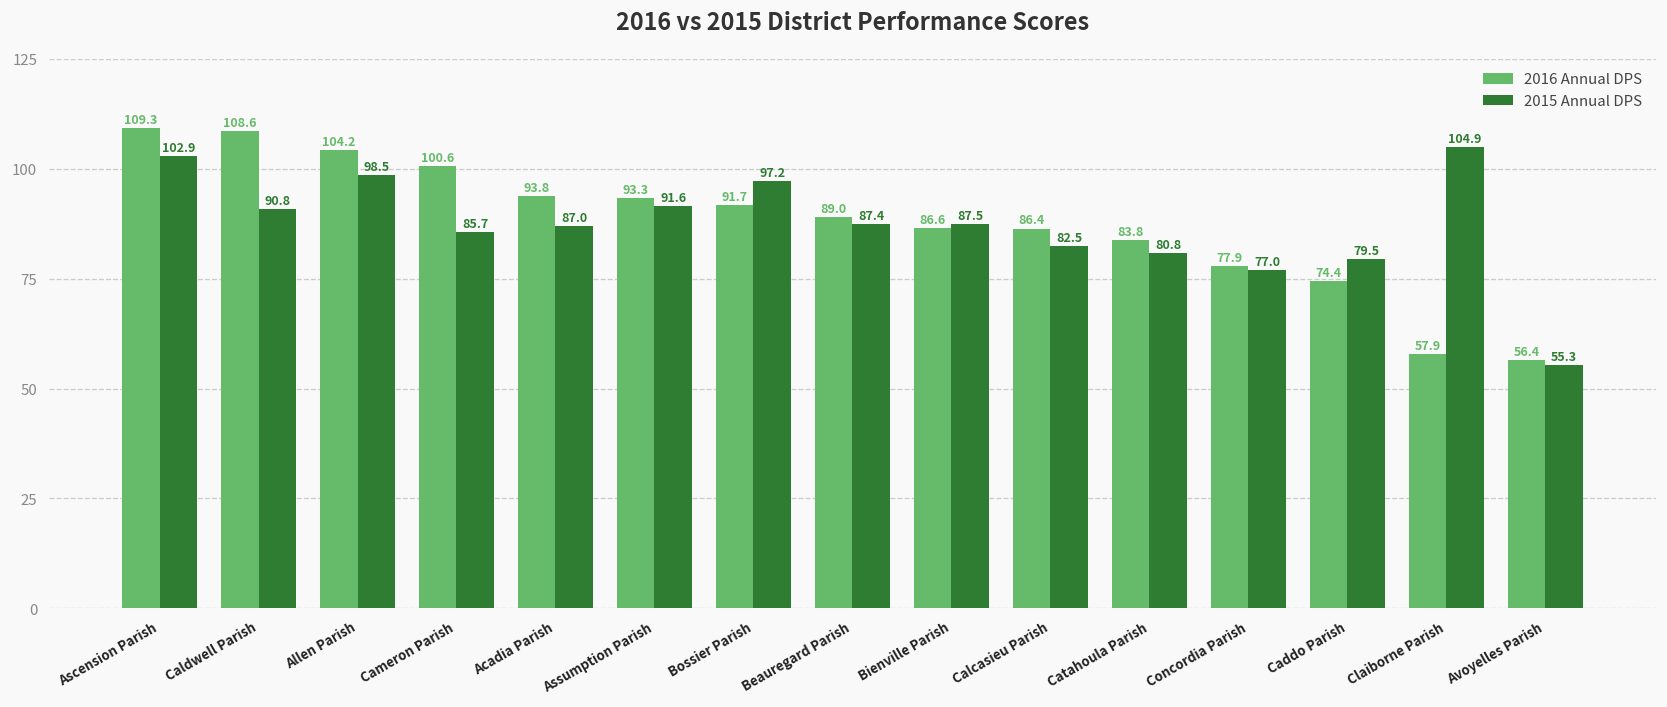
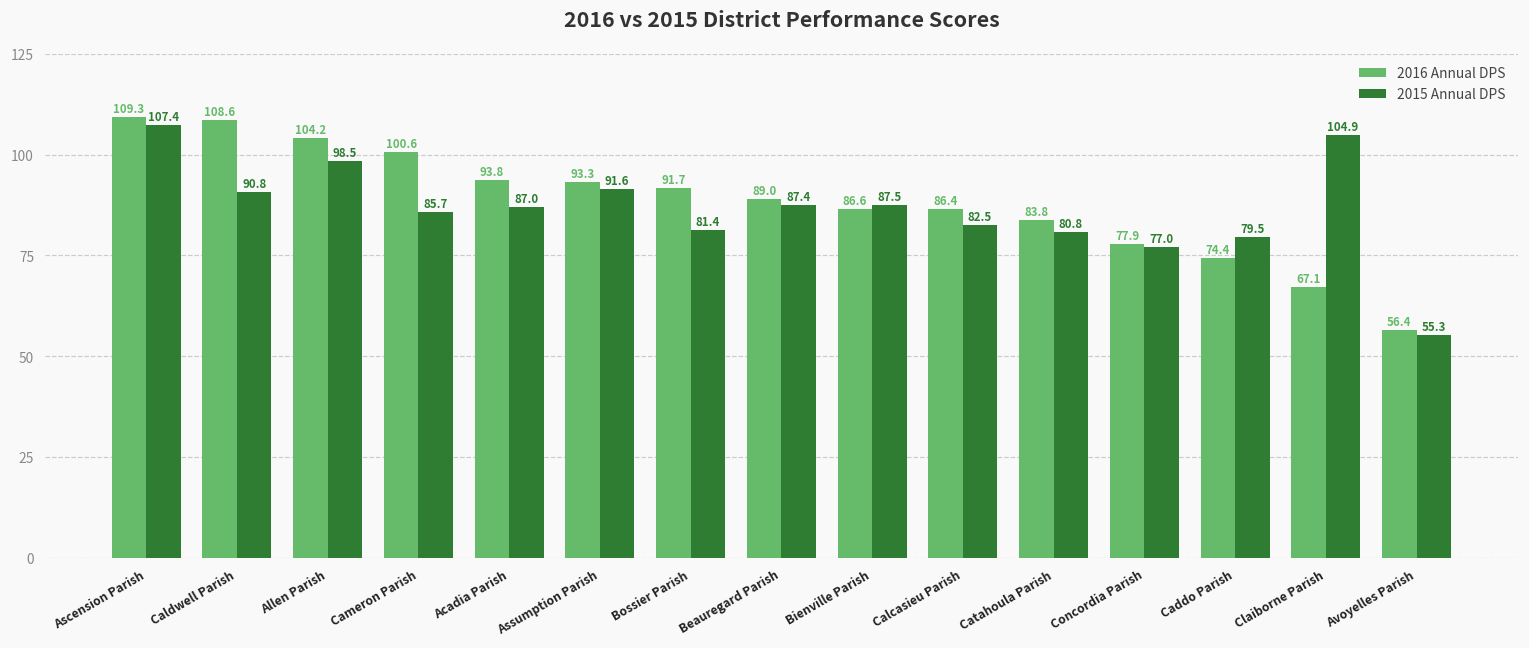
  {
    "2016 Annual DPS": {
      "Ascension Parish": 109.3,
      "Caldwell Parish": 108.6,
      "Allen Parish": 104.2,
      "Cameron Parish": 100.6,
      "Acadia Parish": 93.8,
      "Assumption Parish": 93.3,
      "Bossier Parish": 91.7,
      "Beauregard Parish": 89.0,
      "Bienville Parish": 86.6,
      "Calcasieu Parish": 86.4,
      "Catahoula Parish": 83.8,
      "Concordia Parish": 77.9,
      "Caddo Parish": 74.4,
-     "Claiborne Parish": 57.9,
+     "Claiborne Parish": 67.1,
      "Avoyelles Parish": 56.4
    },
    "2015 Annual DPS": {
-     "Ascension Parish": 102.9,
+     "Ascension Parish": 107.4,
      "Caldwell Parish": 90.8,
      "Allen Parish": 98.5,
      "Cameron Parish": 85.7,
      "Acadia Parish": 87.0,
      "Assumption Parish": 91.6,
-     "Bossier Parish": 97.2,
+     "Bossier Parish": 81.4,
      "Beauregard Parish": 87.4,
      "Bienville Parish": 87.5,
      "Calcasieu Parish": 82.5,
      "Catahoula Parish": 80.8,
      "Concordia Parish": 77.0,
      "Caddo Parish": 79.5,
      "Claiborne Parish": 104.9,
      "Avoyelles Parish": 55.3
    }
  }
